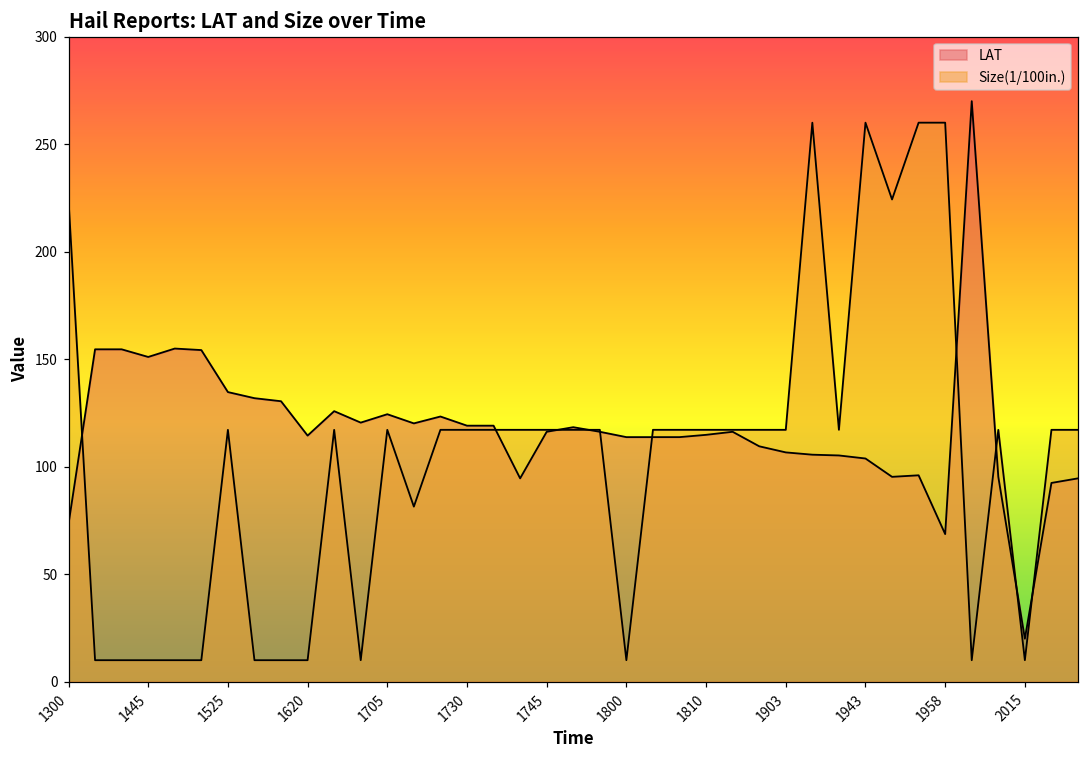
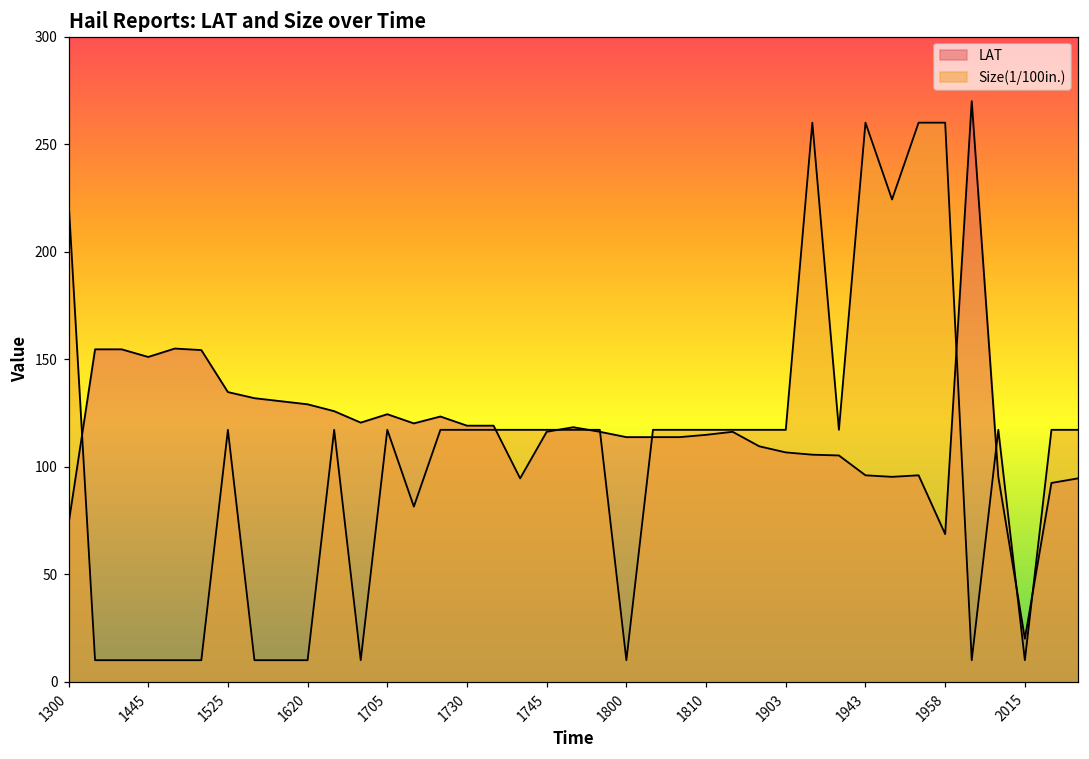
  {
    "LAT": {
      "1300": 73,
      "1525": 135,
-     "1620": 114,
+     "1620": 129,
      "1800": 114,
      "1903": 107,
-     "1943": 104,
+     "1943": 96,
      "1958": 69,
      "2015": 20
    },
    "Size(1/100in.)": {
      "1300": 224,
      "1525": 117,
      "1620": 10,
      "1800": 10,
      "1903": 117,
      "1943": 260,
      "1958": 260,
      "2015": 10
    }
  }
